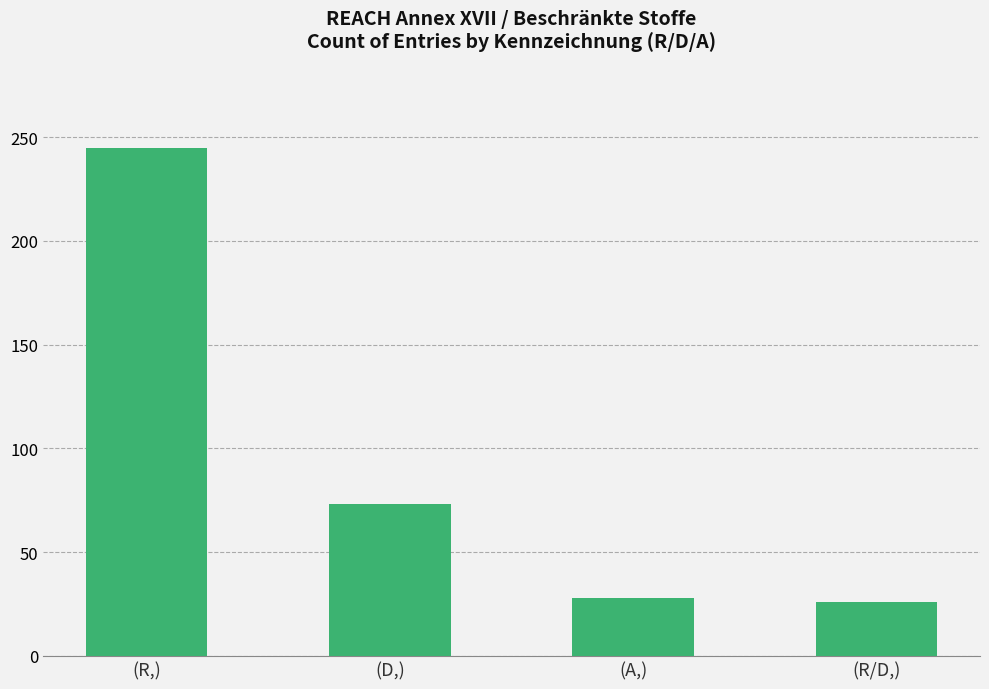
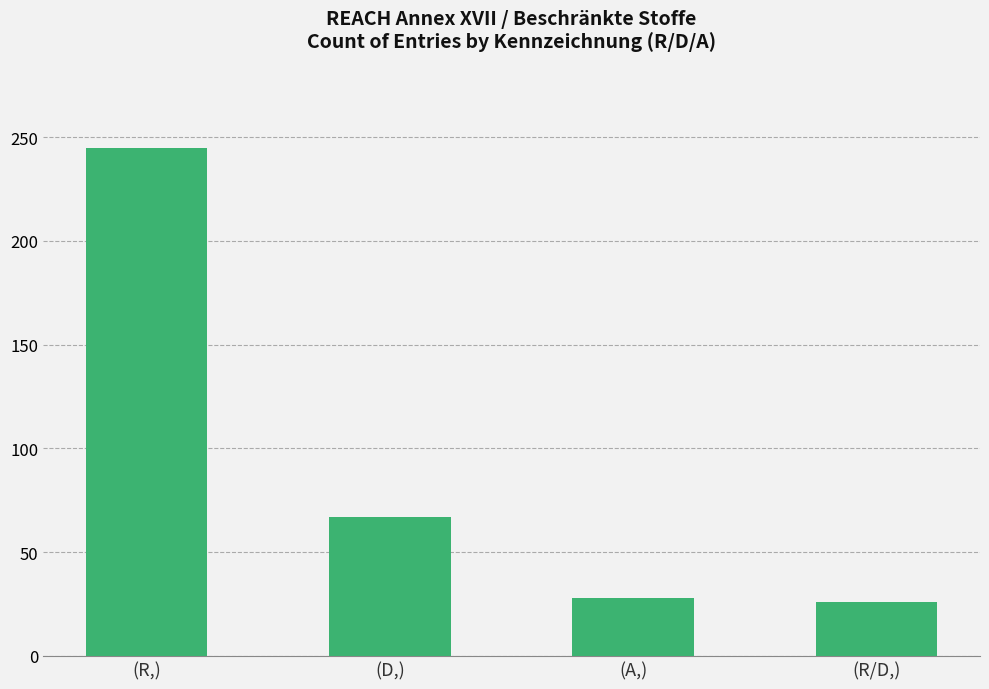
  {
    "(R,)": 245,
-   "(D,)": 73,
+   "(D,)": 67,
    "(A,)": 28,
    "(R/D,)": 26
  }
